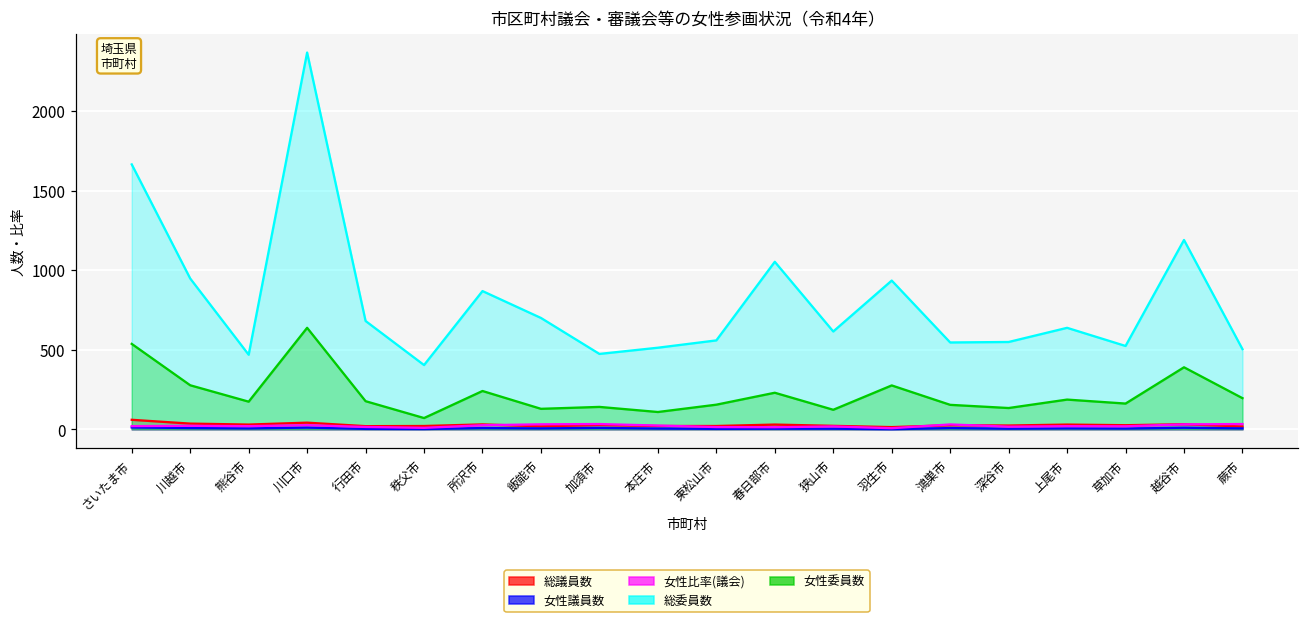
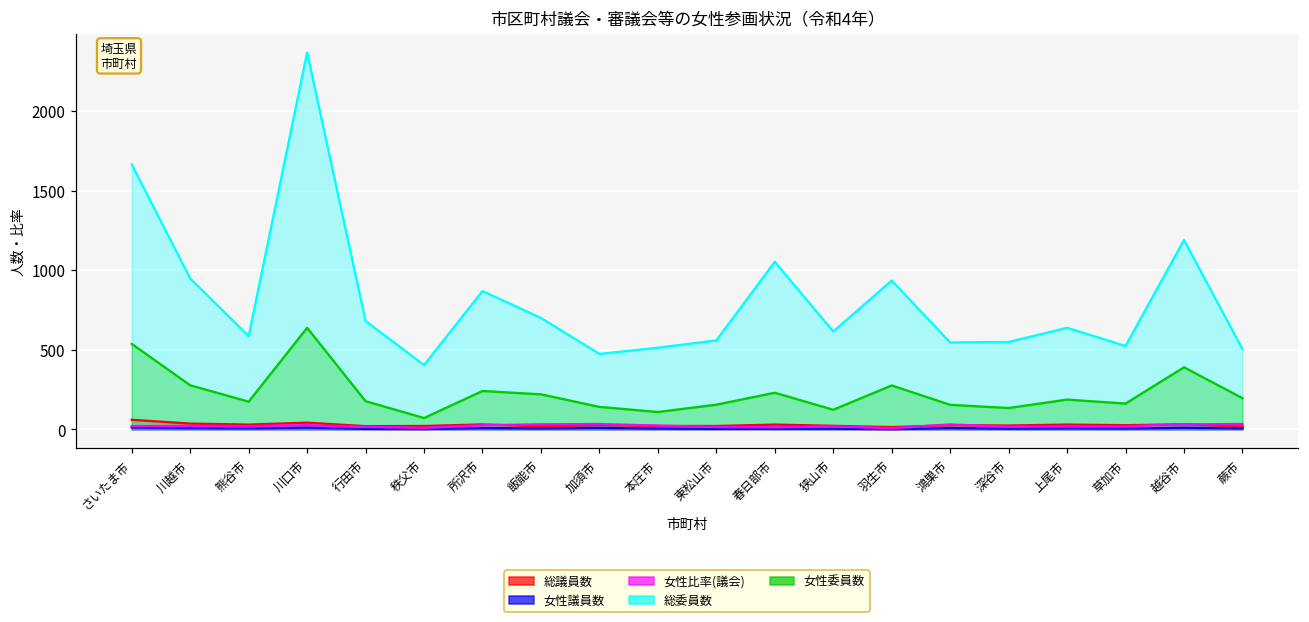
  {
    "総議員数": {
      "さいたま市": 60
    },
    "女性議員数": {
      "加須市": 10,
      "鴻巣市": 10,
      "越谷市": 10
    },
    "総委員数": {
      "さいたま市": 1670,
      "川越市": 950,
-     "熊谷市": 470,
+     "熊谷市": 590,
      "川口市": 2370,
      "行田市": 680,
      "秩父市": 400,
      "所沢市": 870,
      "飯能市": 700,
      "加須市": 470,
      "本庄市": 510,
      "東松山市": 560,
      "春日部市": 1050,
      "狭山市": 620,
      "羽生市": 940,
      "鴻巣市": 550,
      "深谷市": 550,
      "上尾市": 640,
      "草加市": 520,
      "越谷市": 1190,
      "蕨市": 500
    },
    "女性委員数": {
      "さいたま市": 540,
      "川越市": 280,
      "熊谷市": 170,
      "川口市": 640,
      "行田市": 180,
      "秩父市": 70,
      "所沢市": 240,
-     "飯能市": 130,
+     "飯能市": 220,
      "加須市": 140,
      "本庄市": 110,
      "東松山市": 160,
      "春日部市": 230,
      "狭山市": 120,
      "羽生市": 280,
      "鴻巣市": 150,
      "深谷市": 130,
      "上尾市": 190,
      "草加市": 160,
      "越谷市": 390,
      "蕨市": 200
    }
  }
